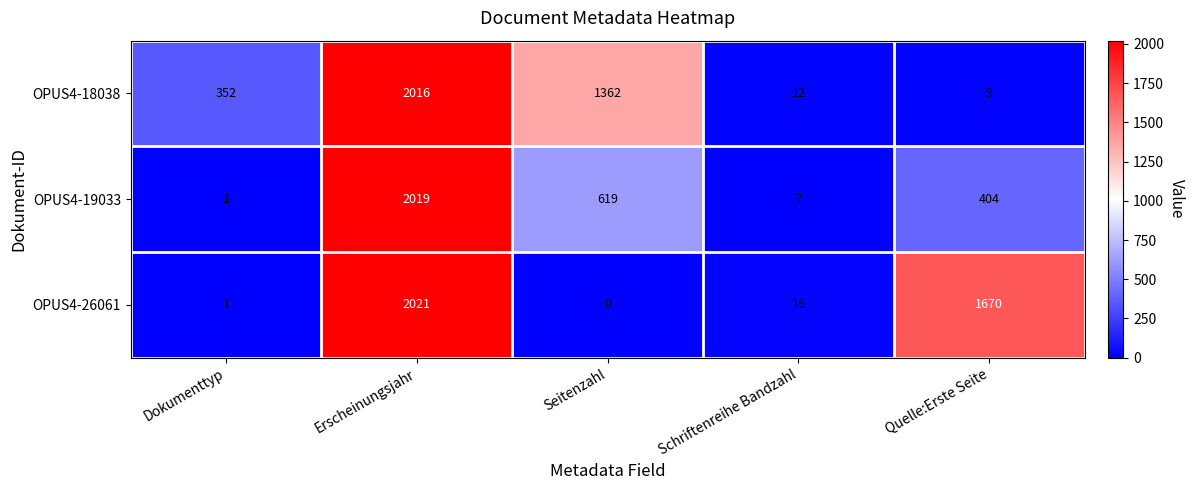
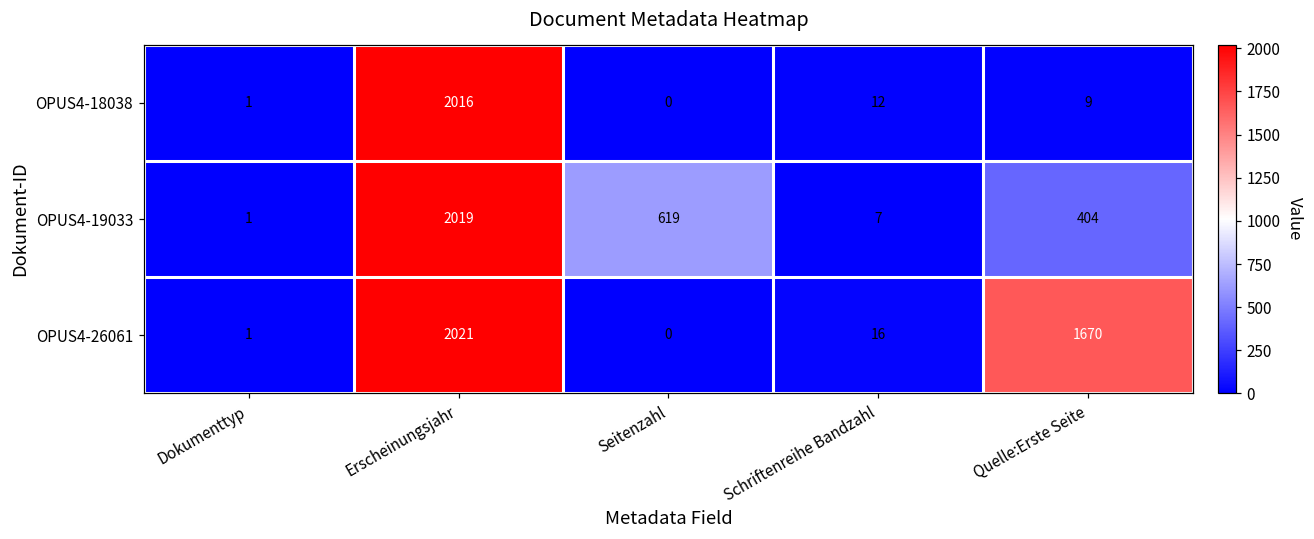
  {
    "OPUS4-18038": {
-     "Dokumenttyp": 352,
+     "Dokumenttyp": 1,
      "Erscheinungsjahr": 2016,
-     "Seitenzahl": 1362,
+     "Seitenzahl": 0,
      "Schriftenreihe Bandzahl": 12,
      "Quelle:Erste Seite": 9
    },
    "OPUS4-19033": {
      "Dokumenttyp": 1,
      "Erscheinungsjahr": 2019,
      "Seitenzahl": 619,
      "Schriftenreihe Bandzahl": 7,
      "Quelle:Erste Seite": 404
    },
    "OPUS4-26061": {
      "Dokumenttyp": 1,
      "Erscheinungsjahr": 2021,
      "Seitenzahl": 0,
      "Schriftenreihe Bandzahl": 16,
      "Quelle:Erste Seite": 1670
    }
  }
